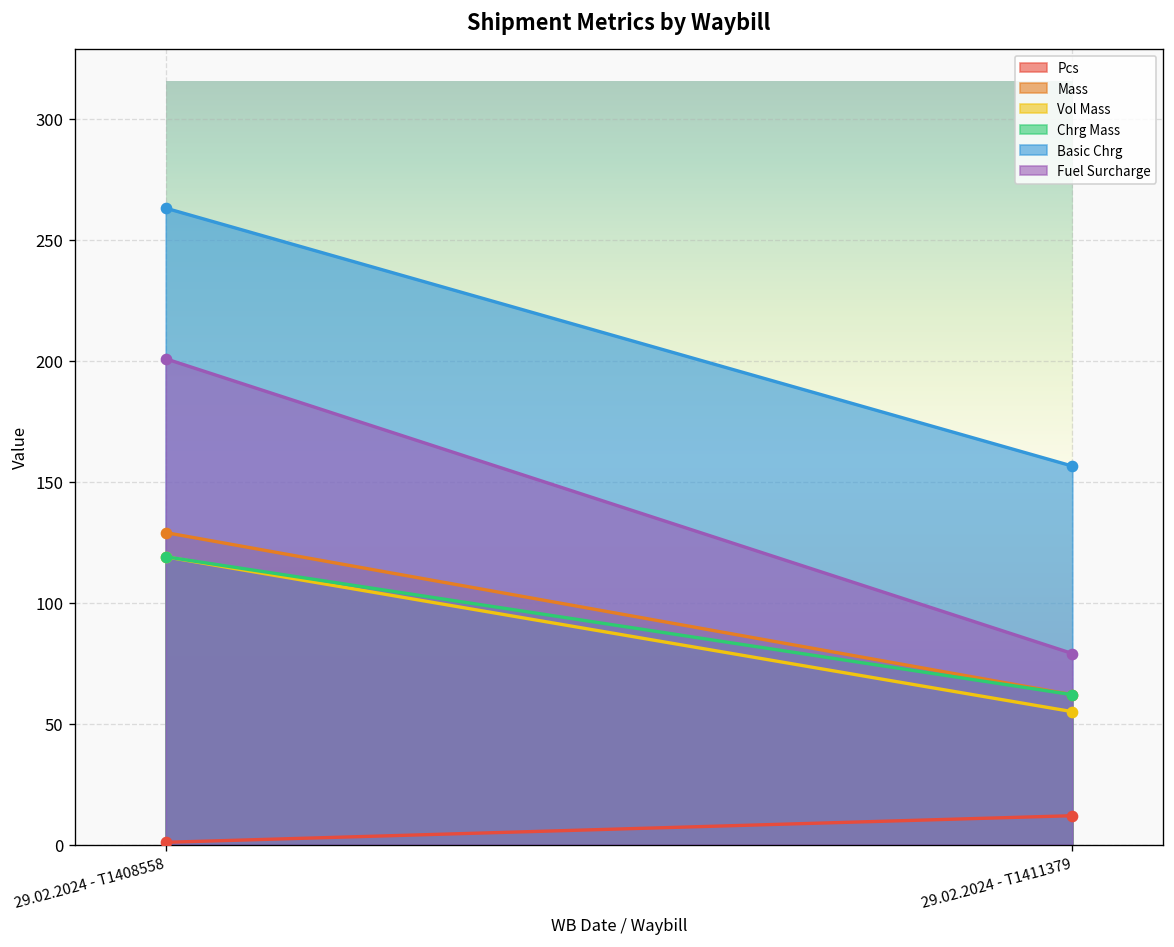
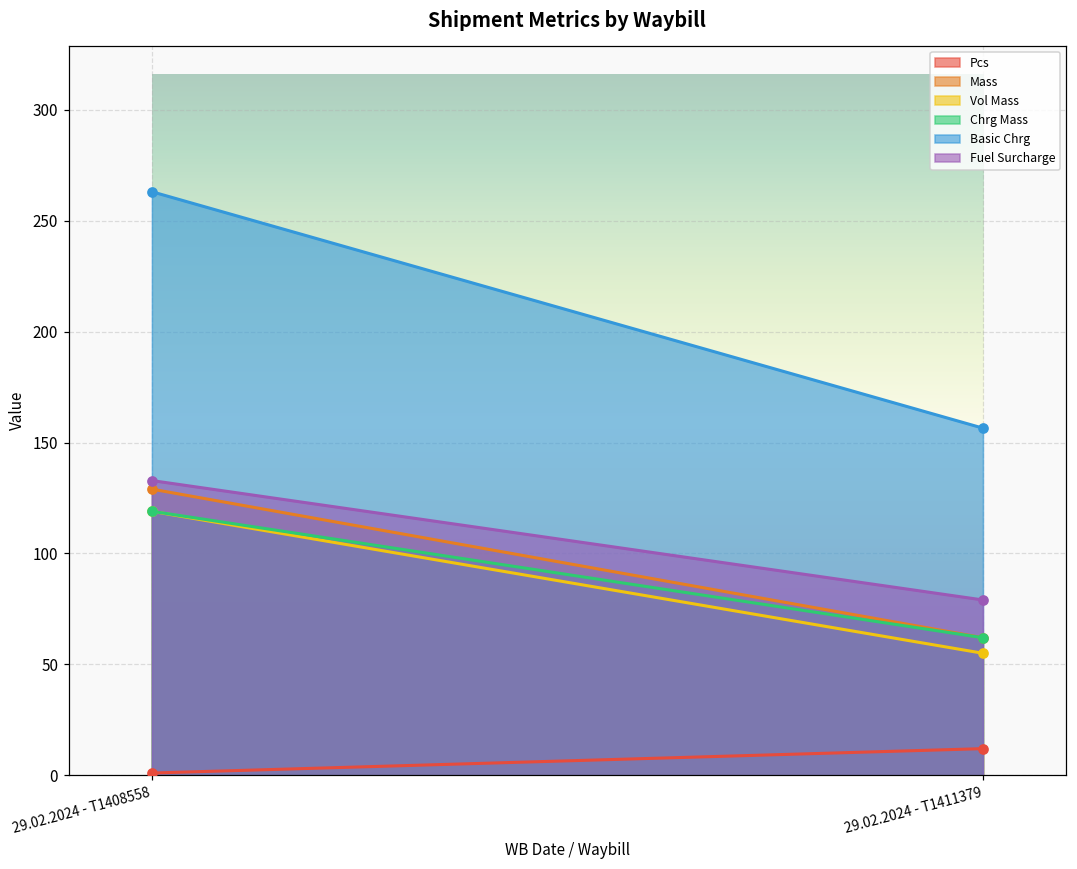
  {
    "Vol Mass": {
      "29.02.2024 - T1411379": 55
    },
    "Basic Chrg": {
      "29.02.2024 - T1408558": 263,
      "29.02.2024 - T1411379": 157
    },
    "Fuel Surcharge": {
-     "29.02.2024 - T1408558": 201,
+     "29.02.2024 - T1408558": 133,
      "29.02.2024 - T1411379": 79
    }
  }
